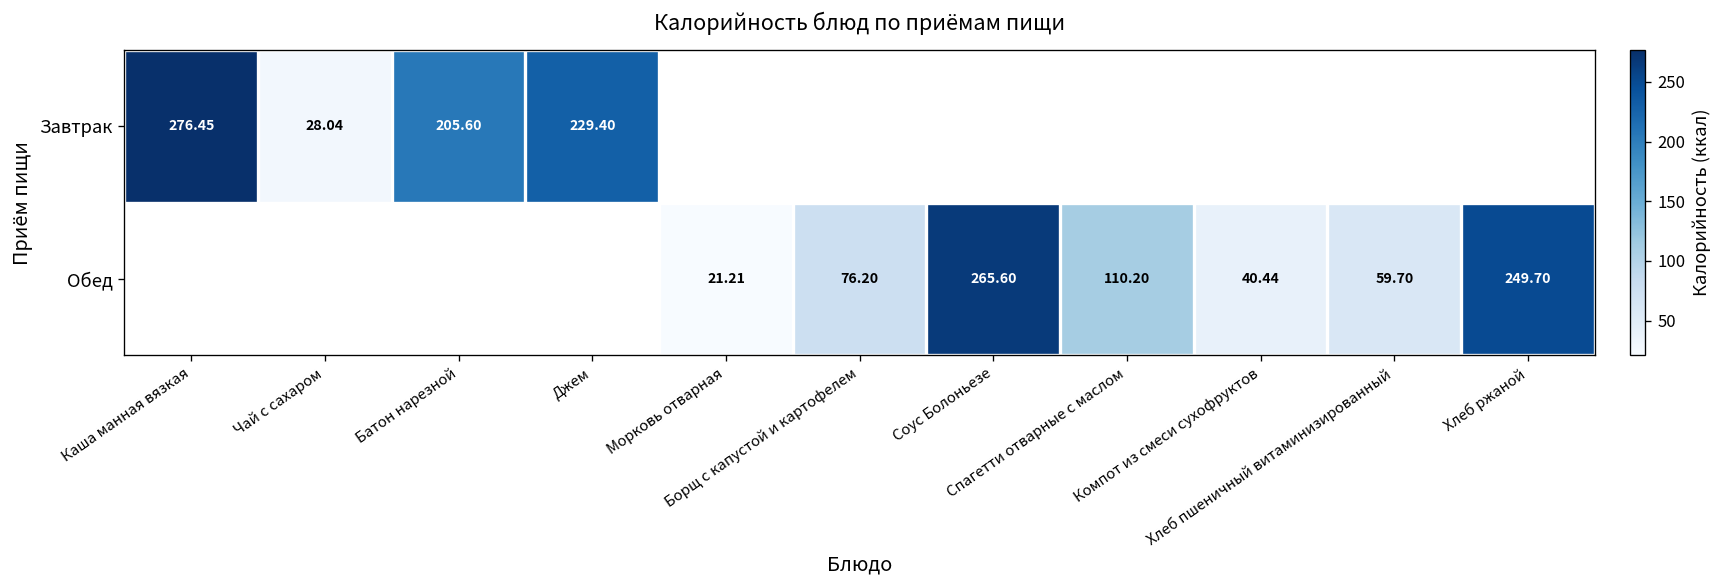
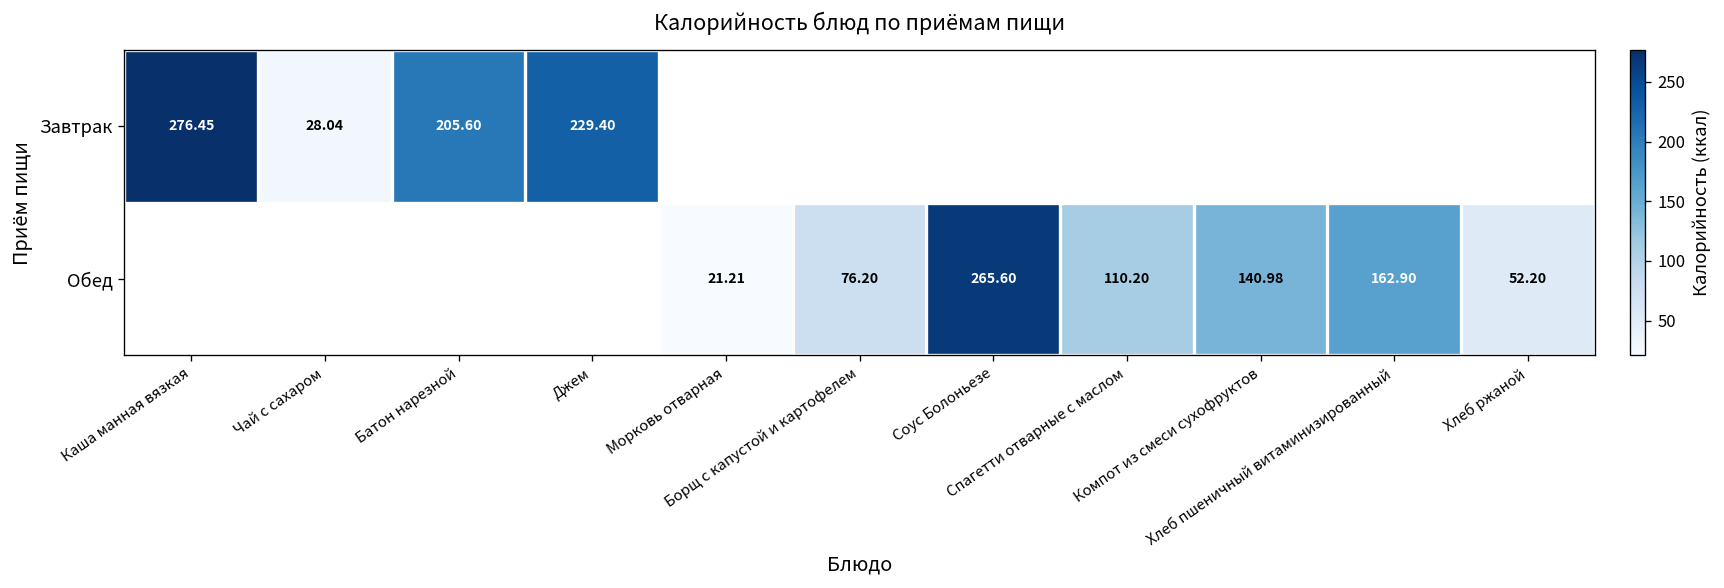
  {
    "Завтрак": {
      "Каша манная вязкая": 276.45,
      "Чай с сахаром": 28.04,
      "Батон нарезной": 205.60,
      "Джем": 229.40
    },
    "Обед": {
      "Морковь отварная": 21.21,
      "Борщ с капустой и картофелем": 76.20,
      "Соус Болоньезе": 265.60,
      "Спагетти отварные с маслом": 110.20,
-     "Компот из смеси сухофруктов": 40.44,
-     "Хлеб пшеничный витаминизированный": 59.70,
-     "Хлеб ржаной": 249.70
+     "Компот из смеси сухофруктов": 140.98,
+     "Хлеб пшеничный витаминизированный": 162.90,
+     "Хлеб ржаной": 52.20
    }
  }
